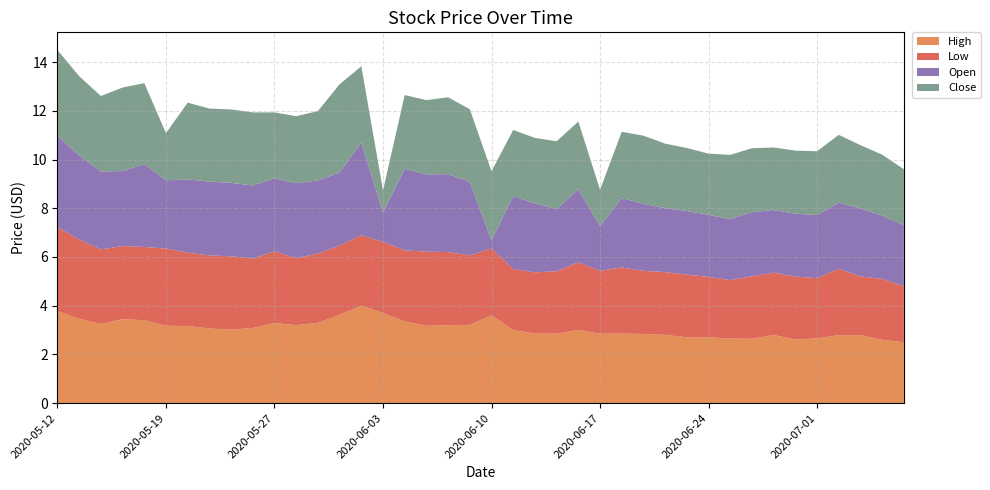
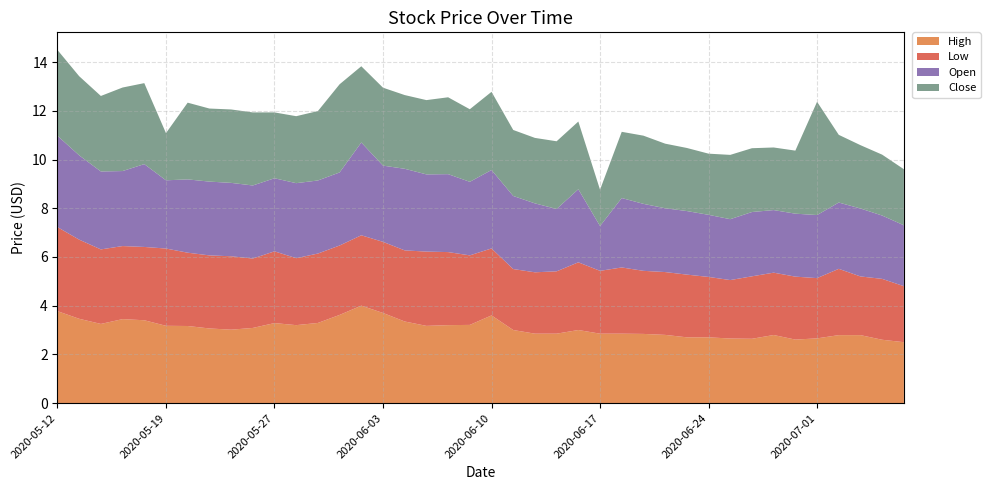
  {
    "Open": {
      "2020-05-12": 3.8,
      "2020-05-19": 2.8,
      "2020-05-27": 3.0,
-     "2020-06-03": 1.2,
-     "2020-06-10": 0.3,
+     "2020-06-03": 3.1,
+     "2020-06-10": 3.2,
      "2020-06-17": 1.8,
      "2020-06-24": 2.6,
      "2020-07-01": 2.6
    },
    "Close": {
      "2020-05-12": 3.5,
      "2020-05-19": 1.9,
      "2020-05-27": 2.7,
-     "2020-06-03": 0.9,
-     "2020-06-10": 2.8,
+     "2020-06-03": 3.2,
+     "2020-06-10": 3.2,
      "2020-06-17": 1.5,
      "2020-06-24": 2.5,
-     "2020-07-01": 2.6
+     "2020-07-01": 4.7
    }
  }
